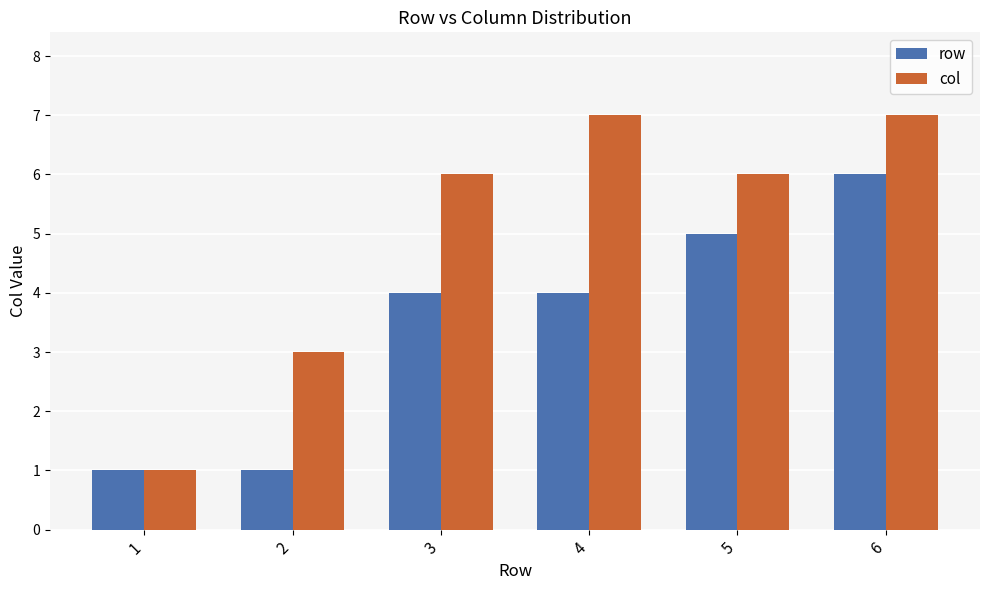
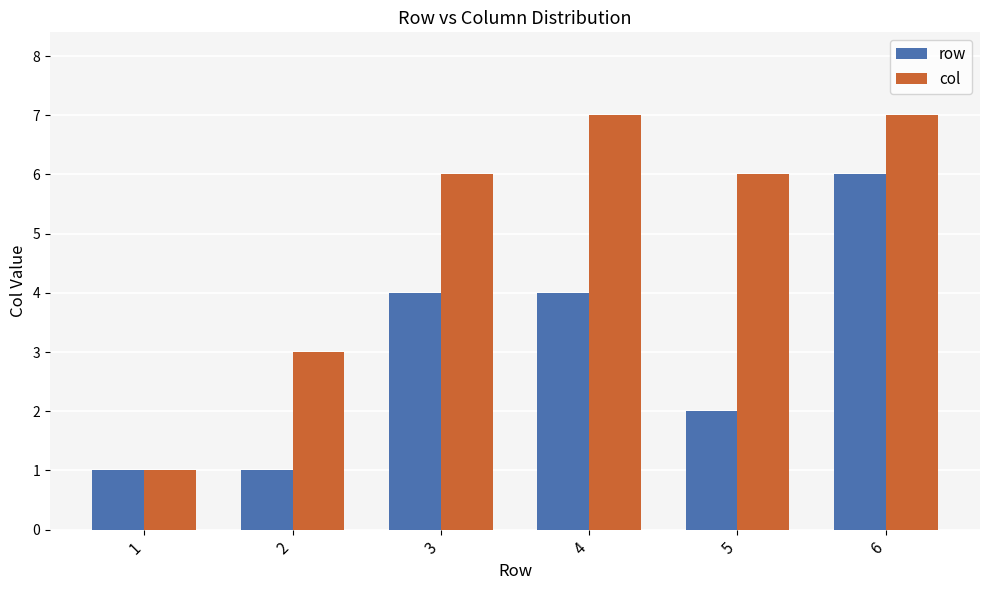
  {
    "row": {
      "1": 1,
      "2": 1,
      "3": 4,
      "4": 4,
-     "5": 5,
+     "5": 2,
      "6": 6
    },
    "col": {
      "1": 1,
      "2": 3,
      "3": 6,
      "4": 7,
      "5": 6,
      "6": 7
    }
  }
